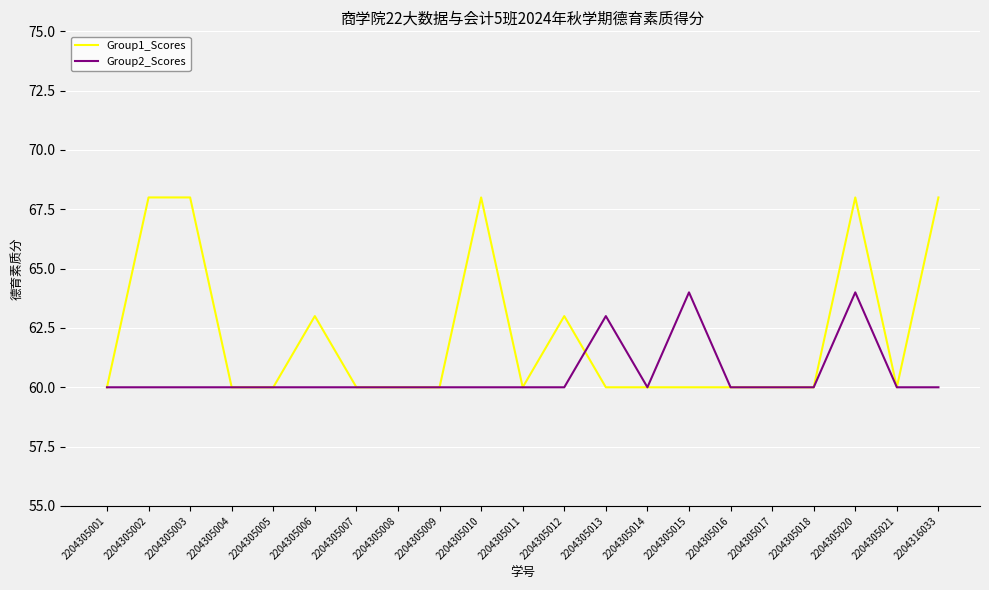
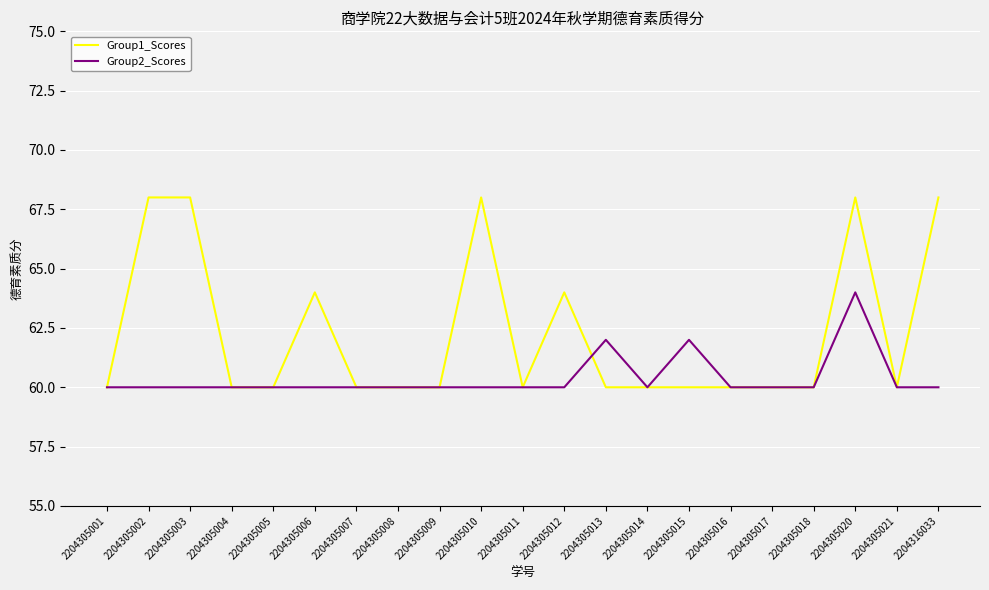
  {
    "Group1_Scores": {
      "2204305002": 68,
      "2204305003": 68,
-     "2204305006": 63,
+     "2204305006": 64,
      "2204305010": 68,
-     "2204305012": 63,
+     "2204305012": 64,
      "2204305013": 60,
      "2204305015": 60,
      "2204305020": 68,
      "2204316033": 68
    },
    "Group2_Scores": {
      "2204305002": 60,
      "2204305003": 60,
      "2204305006": 60,
      "2204305010": 60,
      "2204305012": 60,
-     "2204305013": 63,
-     "2204305015": 64,
+     "2204305013": 62,
+     "2204305015": 62,
      "2204305020": 64,
      "2204316033": 60
    }
  }
